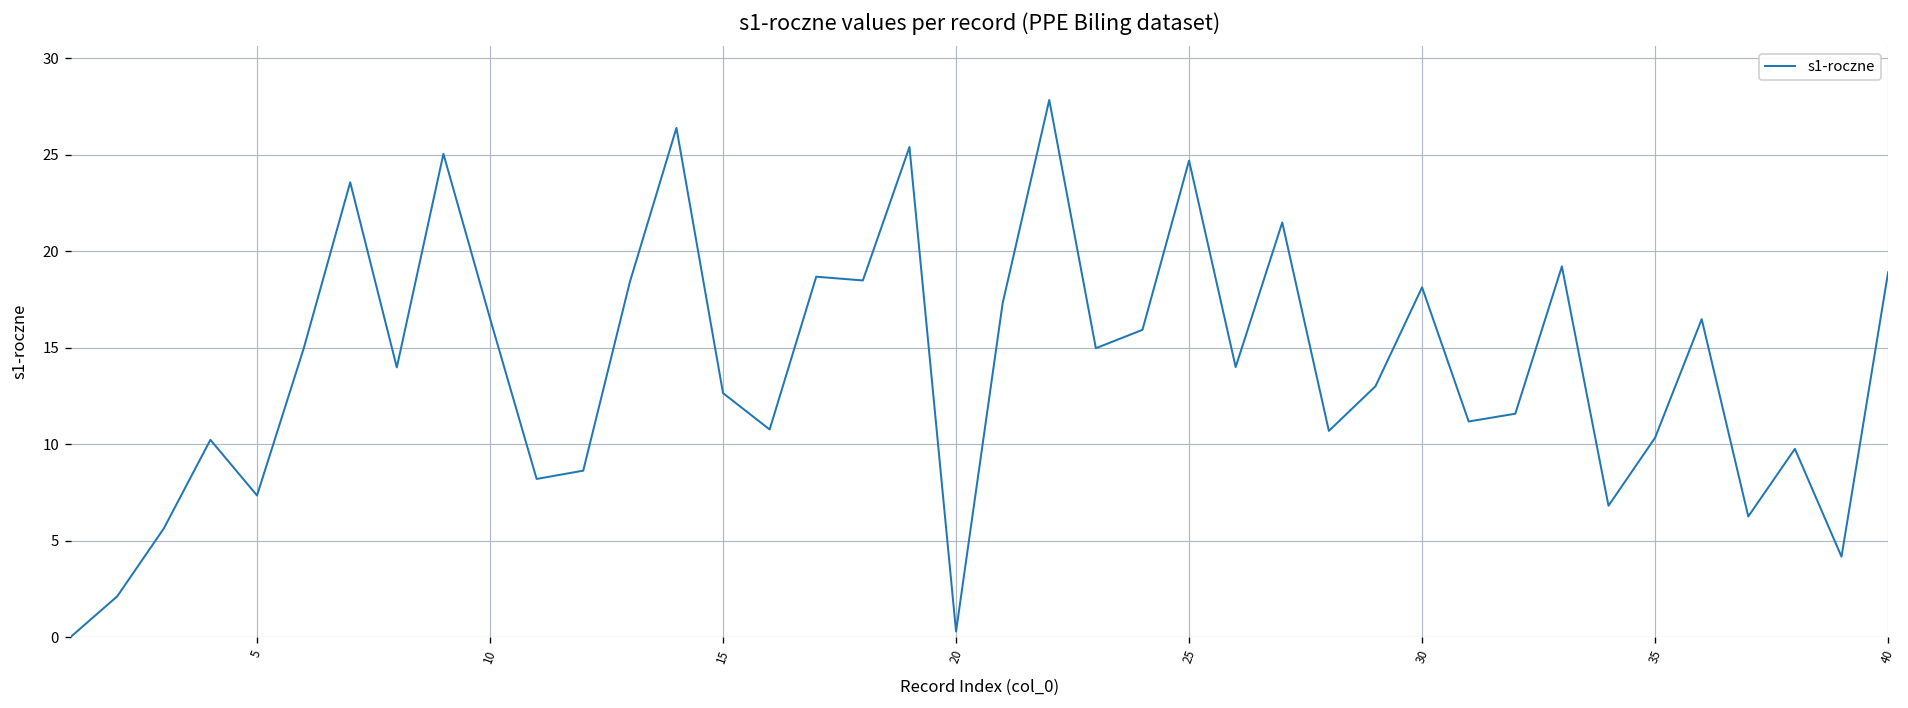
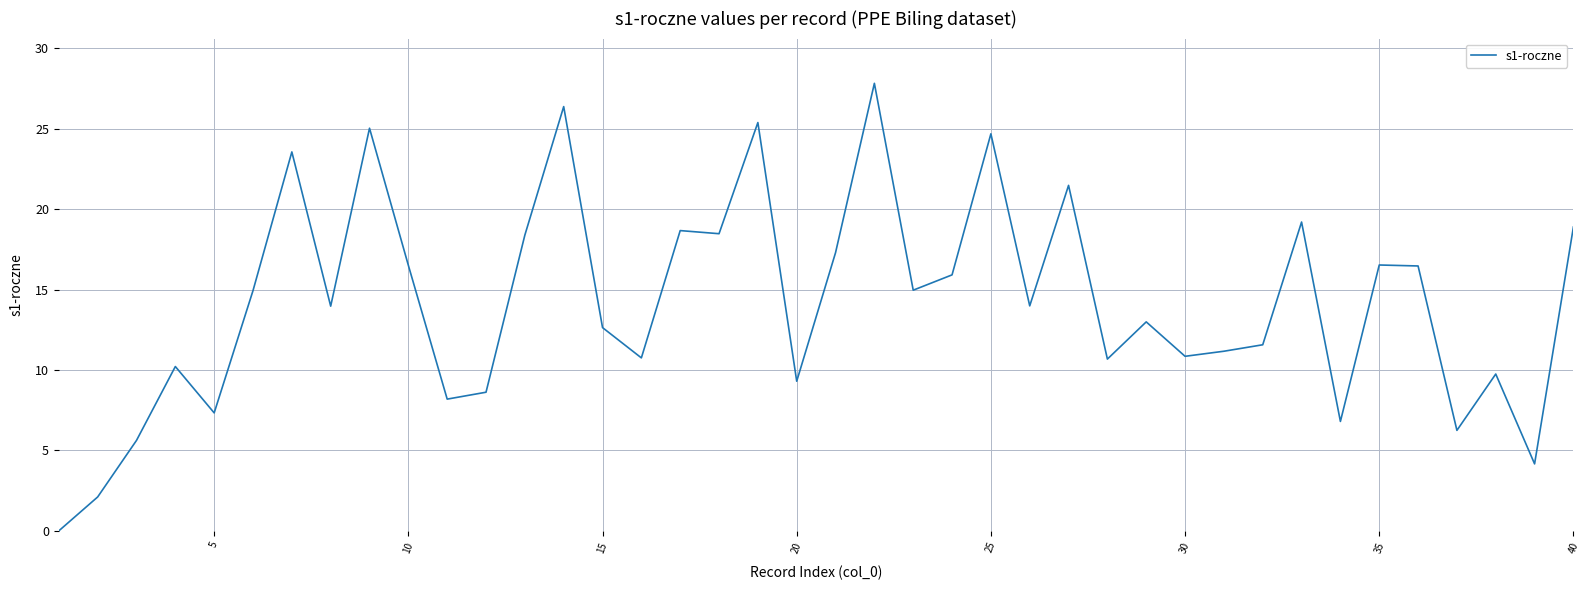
  {
    "5": 7.3,
    "10": 16.5,
    "15": 12.6,
-   "20": 0.3,
+   "20": 9.3,
    "25": 24.7,
-   "30": 18.1,
-   "35": 10.3,
+   "30": 10.9,
+   "35": 16.5,
    "40": 18.9
  }
